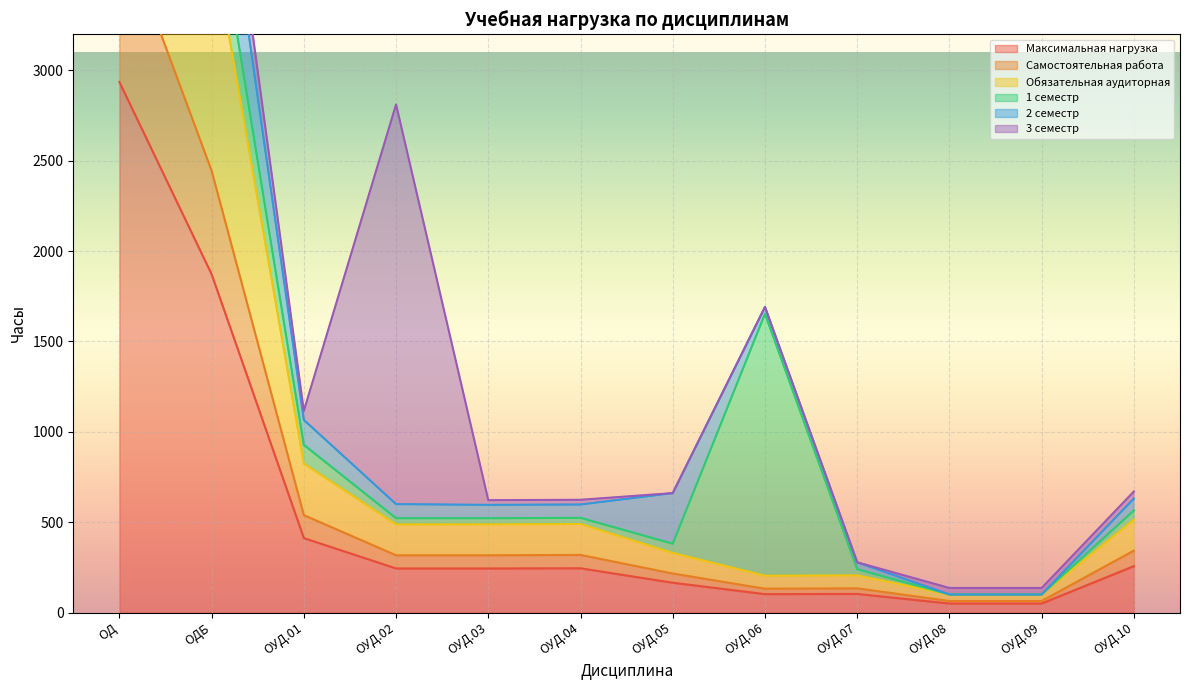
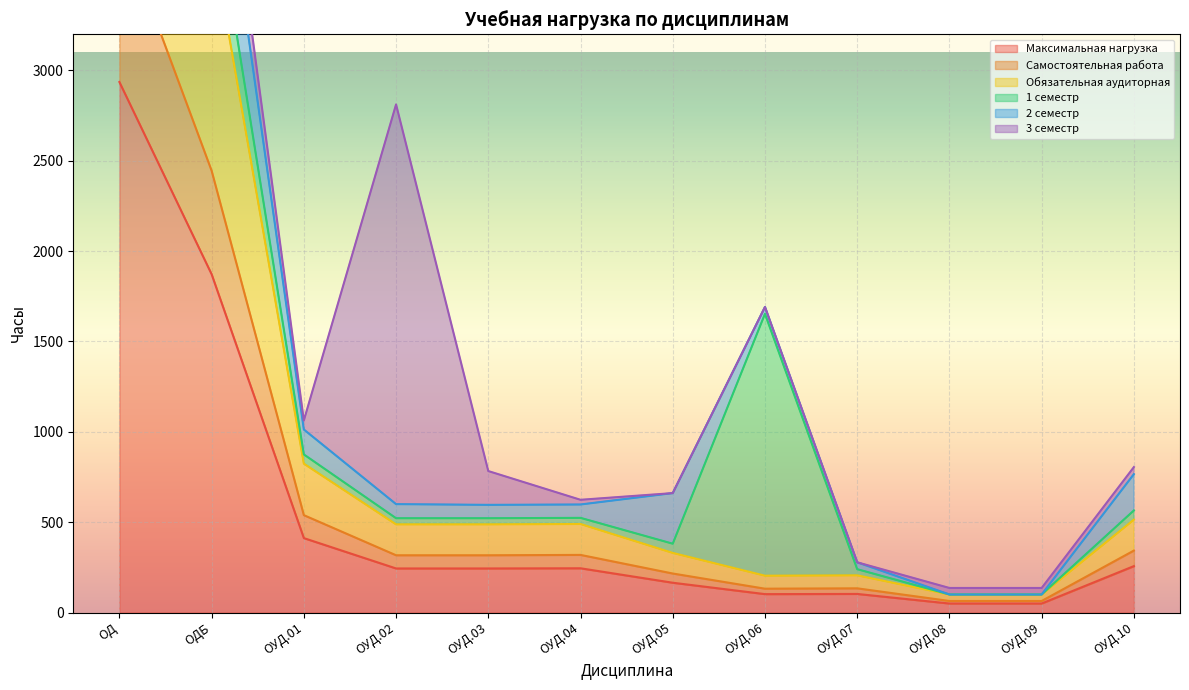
  {
    "1 семестр": {
-     "ОУД.01": 100,
+     "ОУД.01": 50,
      "ОУД.02": 30,
      "ОУД.03": 30,
      "ОУД.04": 30,
      "ОУД.05": 50,
      "ОУД.06": 1450,
      "ОУД.07": 30,
      "ОУД.10": 50
    },
    "2 семестр": {
      "ОУД.01": 140,
      "ОУД.02": 80,
      "ОУД.03": 70,
      "ОУД.04": 70,
-     "ОУД.10": 70
+     "ОУД.10": 200
    },
    "3 семестр": {
      "ОУД.01": 50,
      "ОУД.02": 2210,
-     "ОУД.03": 30,
+     "ОУД.03": 190,
      "ОУД.04": 30,
      "ОУД.08": 40,
      "ОУД.09": 40,
      "ОУД.10": 40
    }
  }
